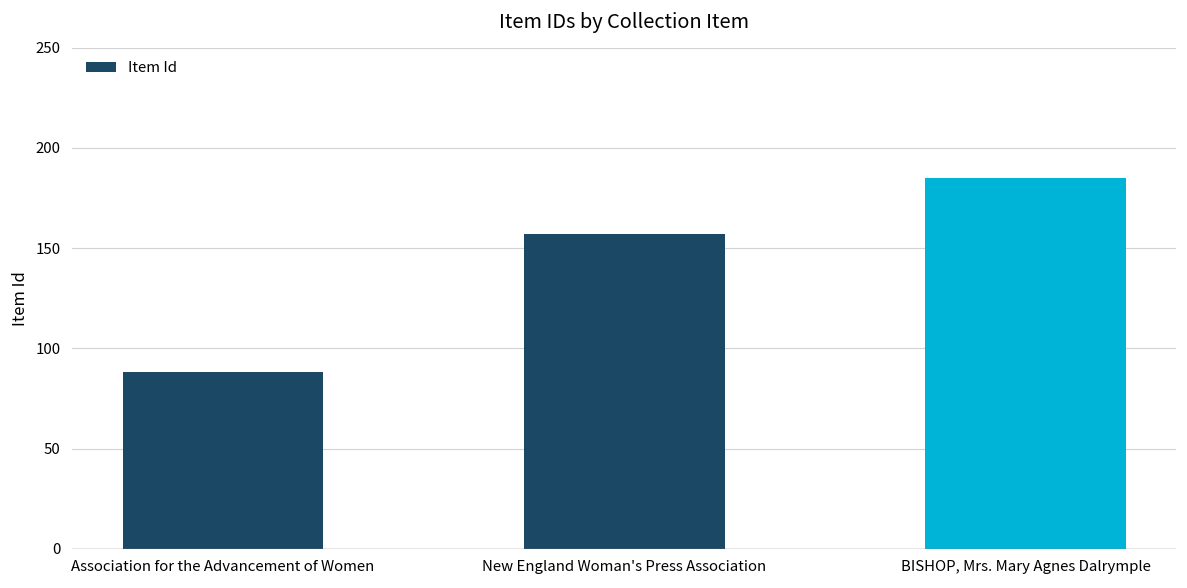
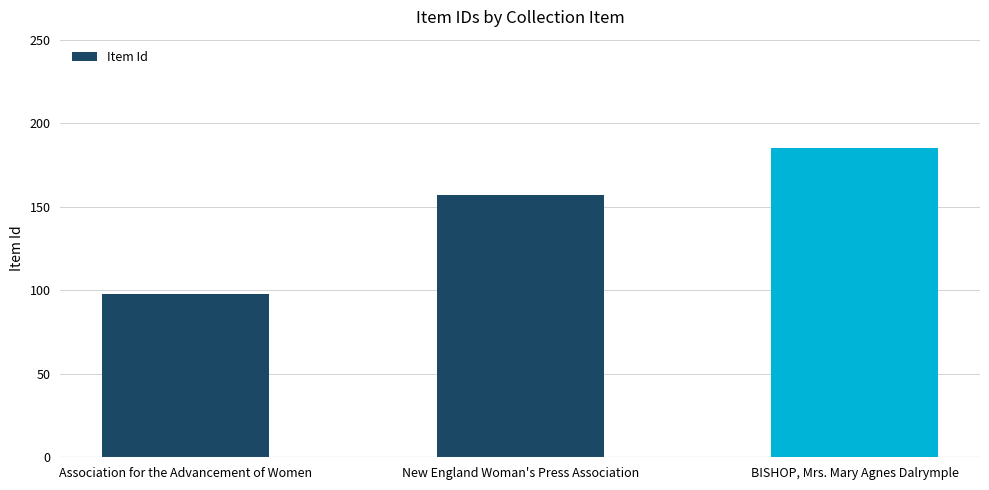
  {
-   "Association for the Advancement of Women": 88,
+   "Association for the Advancement of Women": 98,
    "New England Woman's Press Association": 157,
    "BISHOP, Mrs. Mary Agnes Dalrymple": 185
  }
